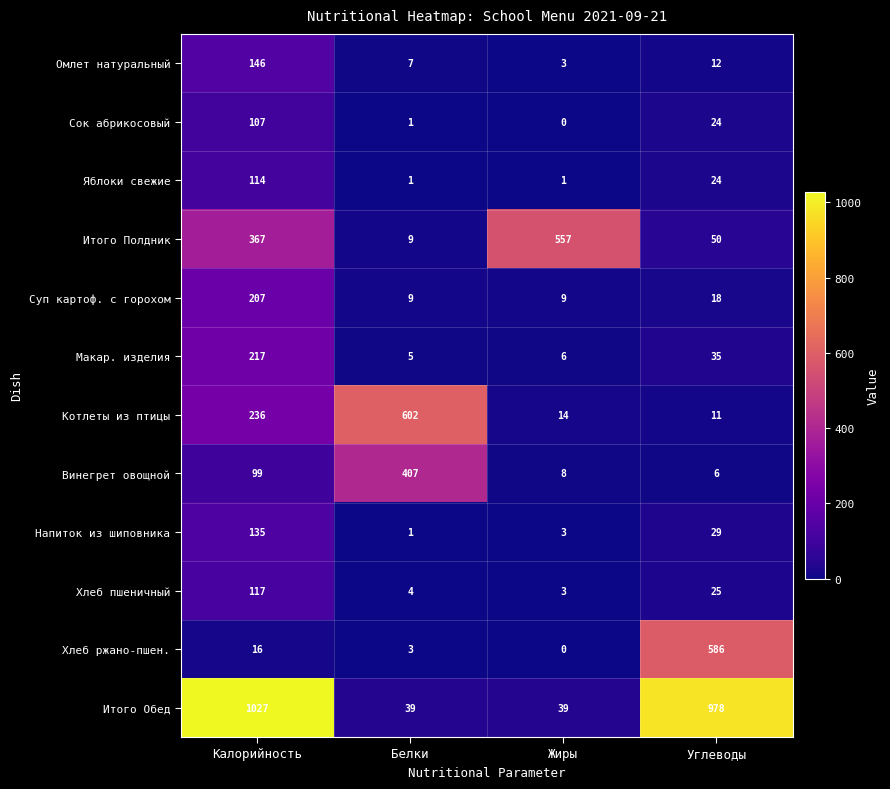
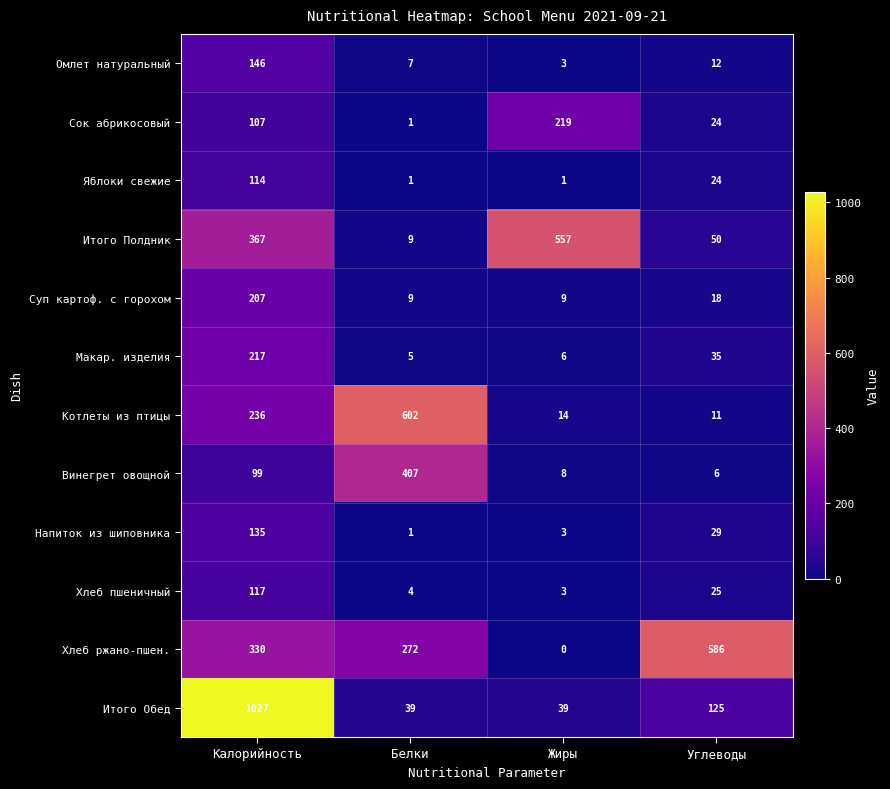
  {
    "Омлет натуральный": {
      "Калорийность": 146,
      "Белки": 7,
      "Жиры": 3,
      "Углеводы": 12
    },
    "Сок абрикосовый": {
      "Калорийность": 107,
      "Белки": 1,
-     "Жиры": 0,
+     "Жиры": 219,
      "Углеводы": 24
    },
    "Яблоки свежие": {
      "Калорийность": 114,
      "Белки": 1,
      "Жиры": 1,
      "Углеводы": 24
    },
    "Итого Полдник": {
      "Калорийность": 367,
      "Белки": 9,
      "Жиры": 557,
      "Углеводы": 50
    },
    "Суп картоф. с горохом": {
      "Калорийность": 207,
      "Белки": 9,
      "Жиры": 9,
      "Углеводы": 18
    },
    "Макар. изделия": {
      "Калорийность": 217,
      "Белки": 5,
      "Жиры": 6,
      "Углеводы": 35
    },
    "Котлеты из птицы": {
      "Калорийность": 236,
      "Белки": 602,
      "Жиры": 14,
      "Углеводы": 11
    },
    "Винегрет овощной": {
      "Калорийность": 99,
      "Белки": 407,
      "Жиры": 8,
      "Углеводы": 6
    },
    "Напиток из шиповника": {
      "Калорийность": 135,
      "Белки": 1,
      "Жиры": 3,
      "Углеводы": 29
    },
    "Хлеб пшеничный": {
      "Калорийность": 117,
      "Белки": 4,
      "Жиры": 3,
      "Углеводы": 25
    },
    "Хлеб ржано-пшен.": {
-     "Калорийность": 16,
-     "Белки": 3,
+     "Калорийность": 330,
+     "Белки": 272,
      "Жиры": 0,
      "Углеводы": 586
    },
    "Итого Обед": {
      "Калорийность": 1027,
      "Белки": 39,
      "Жиры": 39,
-     "Углеводы": 978
+     "Углеводы": 125
    }
  }
